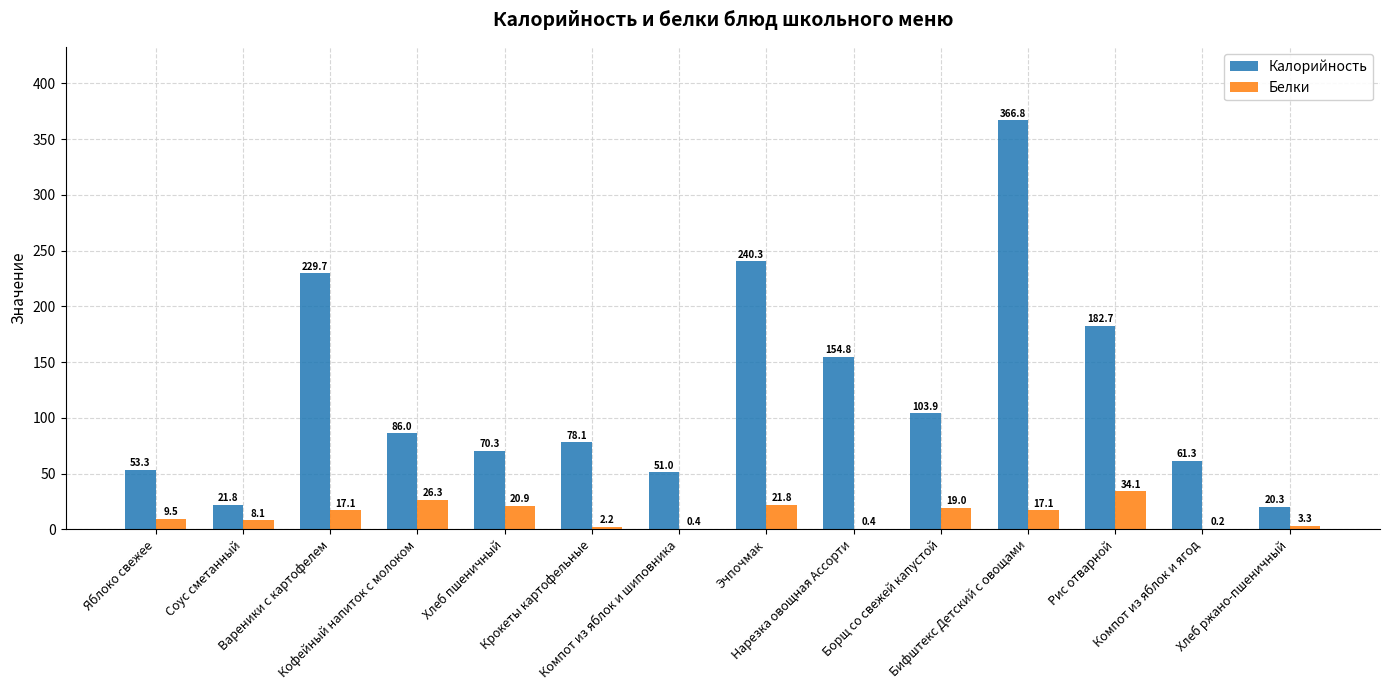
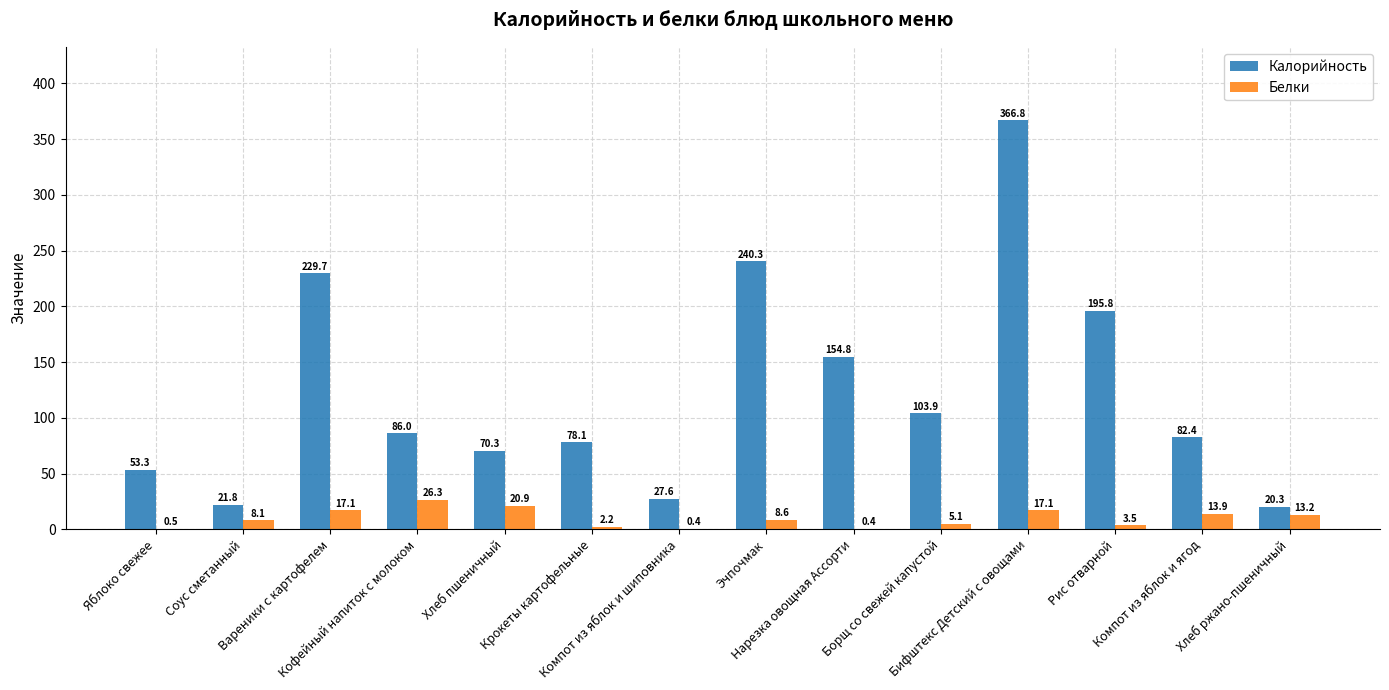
  {
    "Калорийность": {
      "Яблоко свежее": 53.3,
      "Соус сметанный": 21.8,
      "Вареники с картофелем": 229.7,
      "Кофейный напиток с молоком": 86.0,
      "Хлеб пшеничный": 70.3,
      "Крокеты картофельные": 78.1,
-     "Компот из яблок и шиповника": 51.0,
+     "Компот из яблок и шиповника": 27.6,
      "Эчпочмак": 240.3,
      "Нарезка овощная Ассорти": 154.8,
      "Борщ со свежей капустой": 103.9,
      "Бифштекс Детский с овощами": 366.8,
-     "Рис отварной": 182.7,
-     "Компот из яблок и ягод": 61.3,
+     "Рис отварной": 195.8,
+     "Компот из яблок и ягод": 82.4,
      "Хлеб ржано-пшеничный": 20.3
    },
    "Белки": {
-     "Яблоко свежее": 9.5,
+     "Яблоко свежее": 0.5,
      "Соус сметанный": 8.1,
      "Вареники с картофелем": 17.1,
      "Кофейный напиток с молоком": 26.3,
      "Хлеб пшеничный": 20.9,
      "Крокеты картофельные": 2.2,
      "Компот из яблок и шиповника": 0.4,
-     "Эчпочмак": 21.8,
+     "Эчпочмак": 8.6,
      "Нарезка овощная Ассорти": 0.4,
-     "Борщ со свежей капустой": 19.0,
+     "Борщ со свежей капустой": 5.1,
      "Бифштекс Детский с овощами": 17.1,
-     "Рис отварной": 34.1,
-     "Компот из яблок и ягод": 0.2,
-     "Хлеб ржано-пшеничный": 3.3
+     "Рис отварной": 3.5,
+     "Компот из яблок и ягод": 13.9,
+     "Хлеб ржано-пшеничный": 13.2
    }
  }
